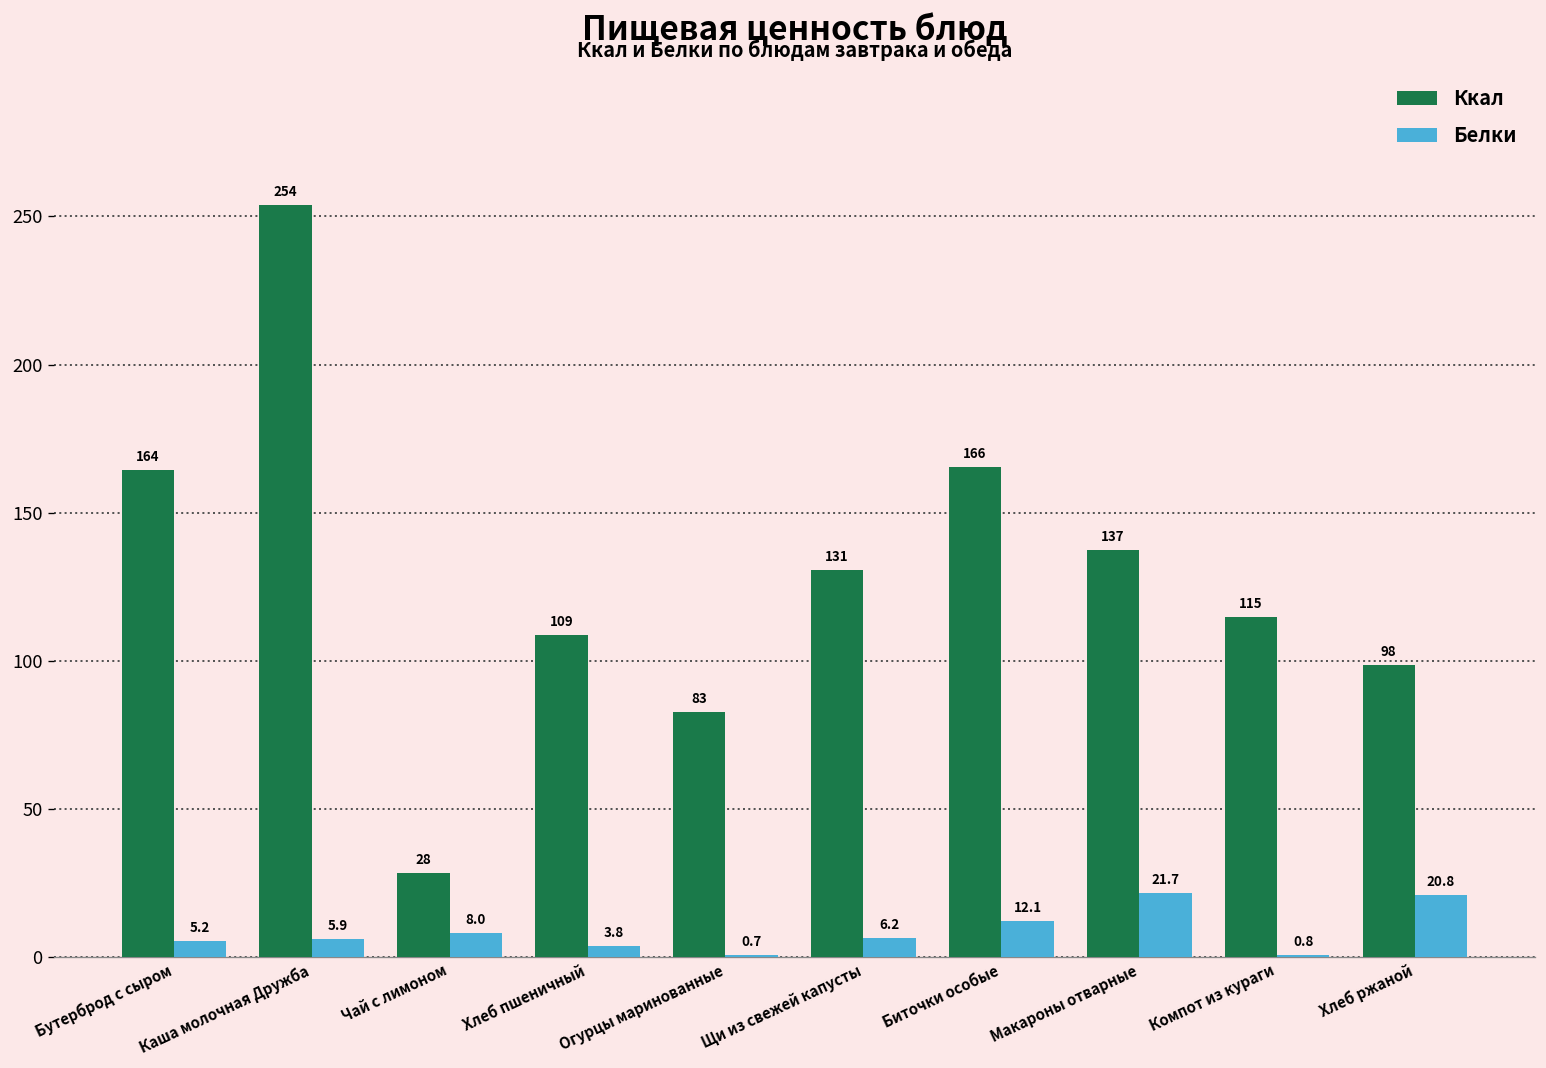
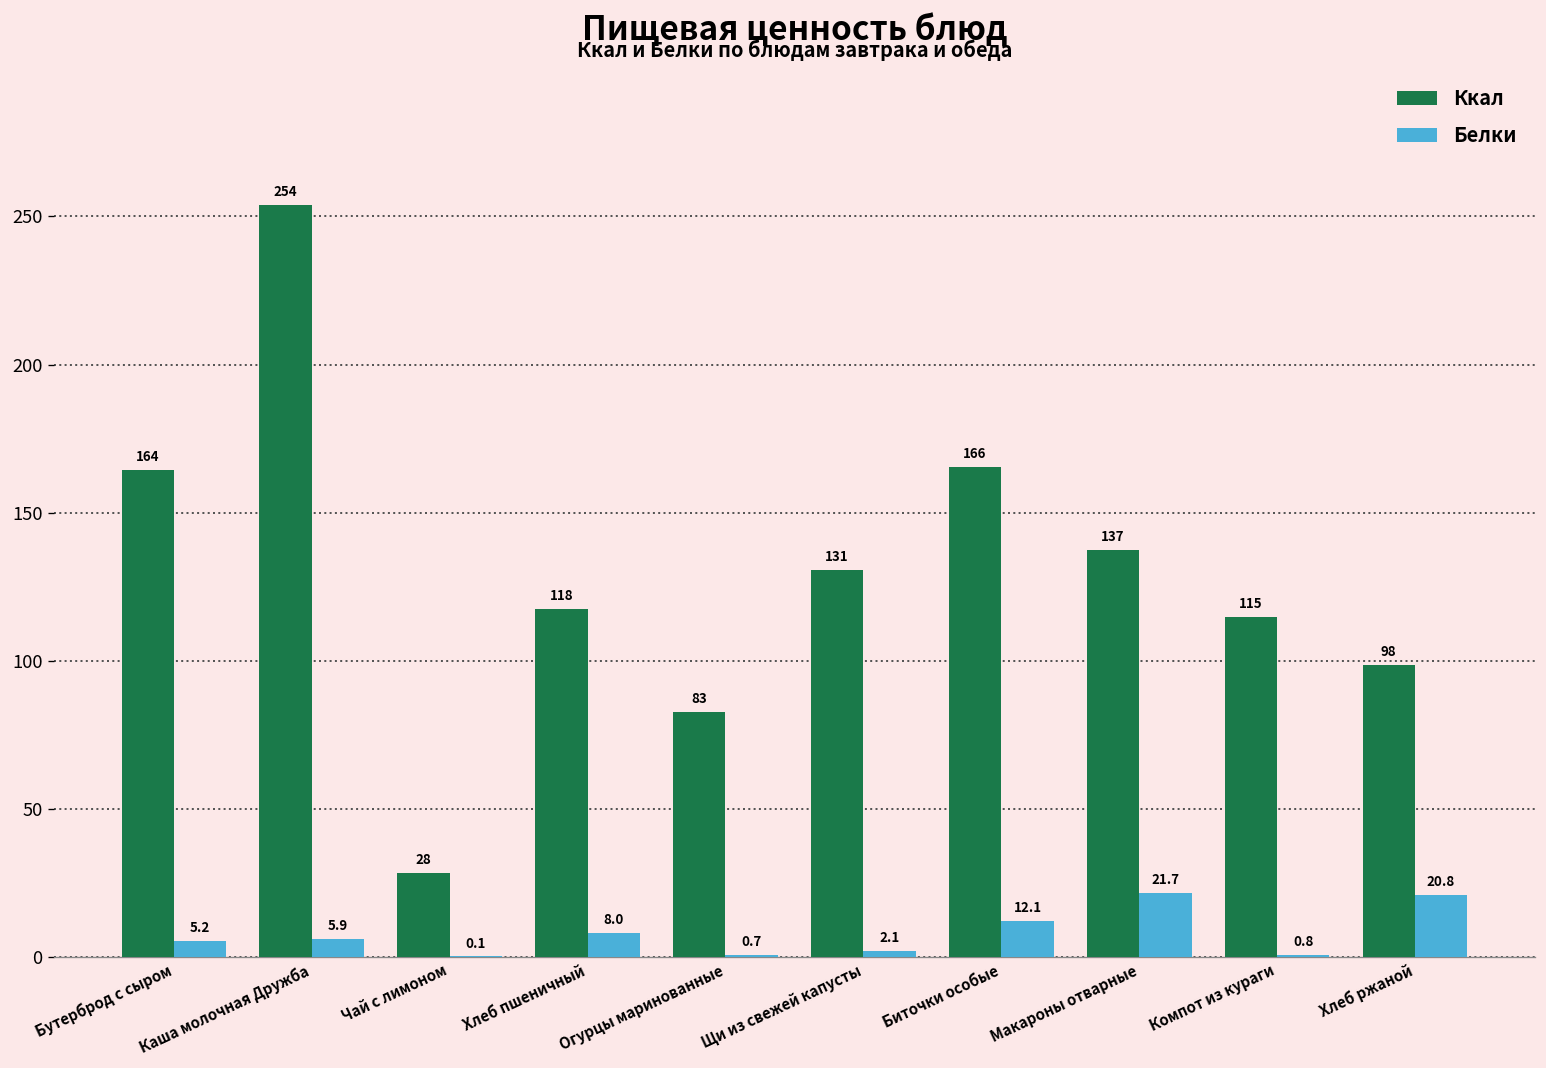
  {
    "Ккал": {
      "Бутерброд с сыром": 164,
      "Каша молочная Дружба": 254,
      "Чай с лимоном": 28,
-     "Хлеб пшеничный": 109,
+     "Хлеб пшеничный": 118,
      "Огурцы маринованные": 83,
      "Щи из свежей капусты": 131,
      "Биточки особые": 166,
      "Макароны отварные": 137,
      "Компот из кураги": 115,
      "Хлеб ржаной": 98
    },
    "Белки": {
      "Бутерброд с сыром": 5.2,
      "Каша молочная Дружба": 5.9,
-     "Чай с лимоном": 8.0,
-     "Хлеб пшеничный": 3.8,
+     "Чай с лимоном": 0.1,
+     "Хлеб пшеничный": 8.0,
      "Огурцы маринованные": 0.7,
-     "Щи из свежей капусты": 6.2,
+     "Щи из свежей капусты": 2.1,
      "Биточки особые": 12.1,
      "Макароны отварные": 21.7,
      "Компот из кураги": 0.8,
      "Хлеб ржаной": 20.8
    }
  }
